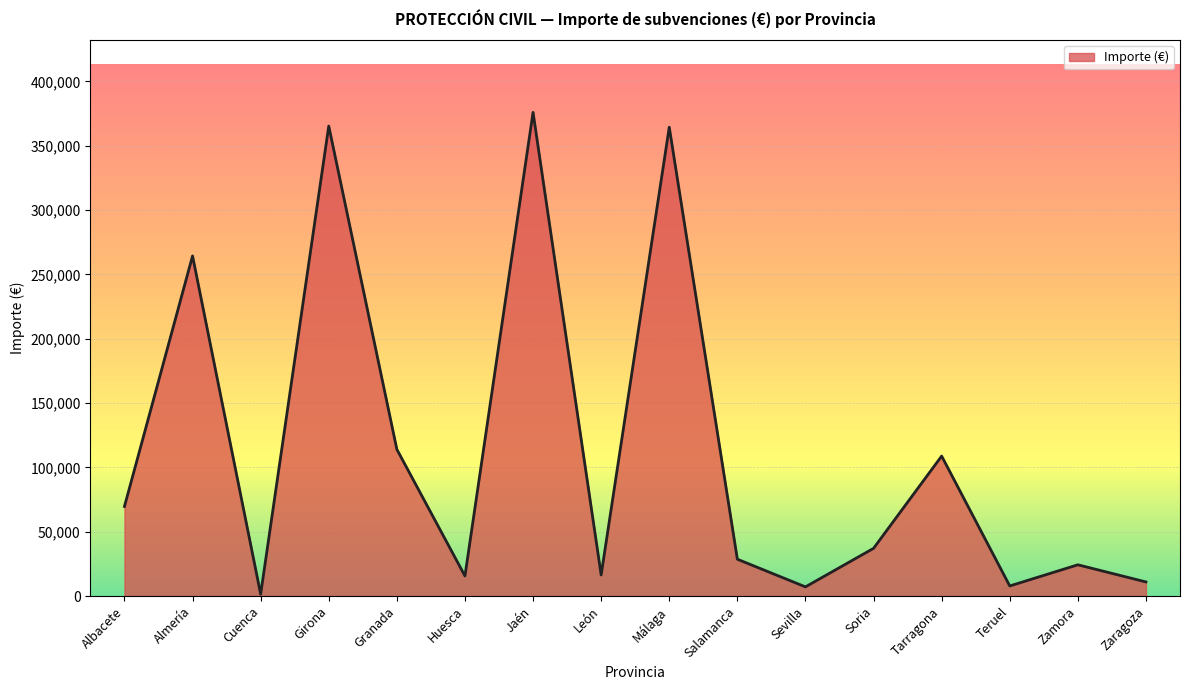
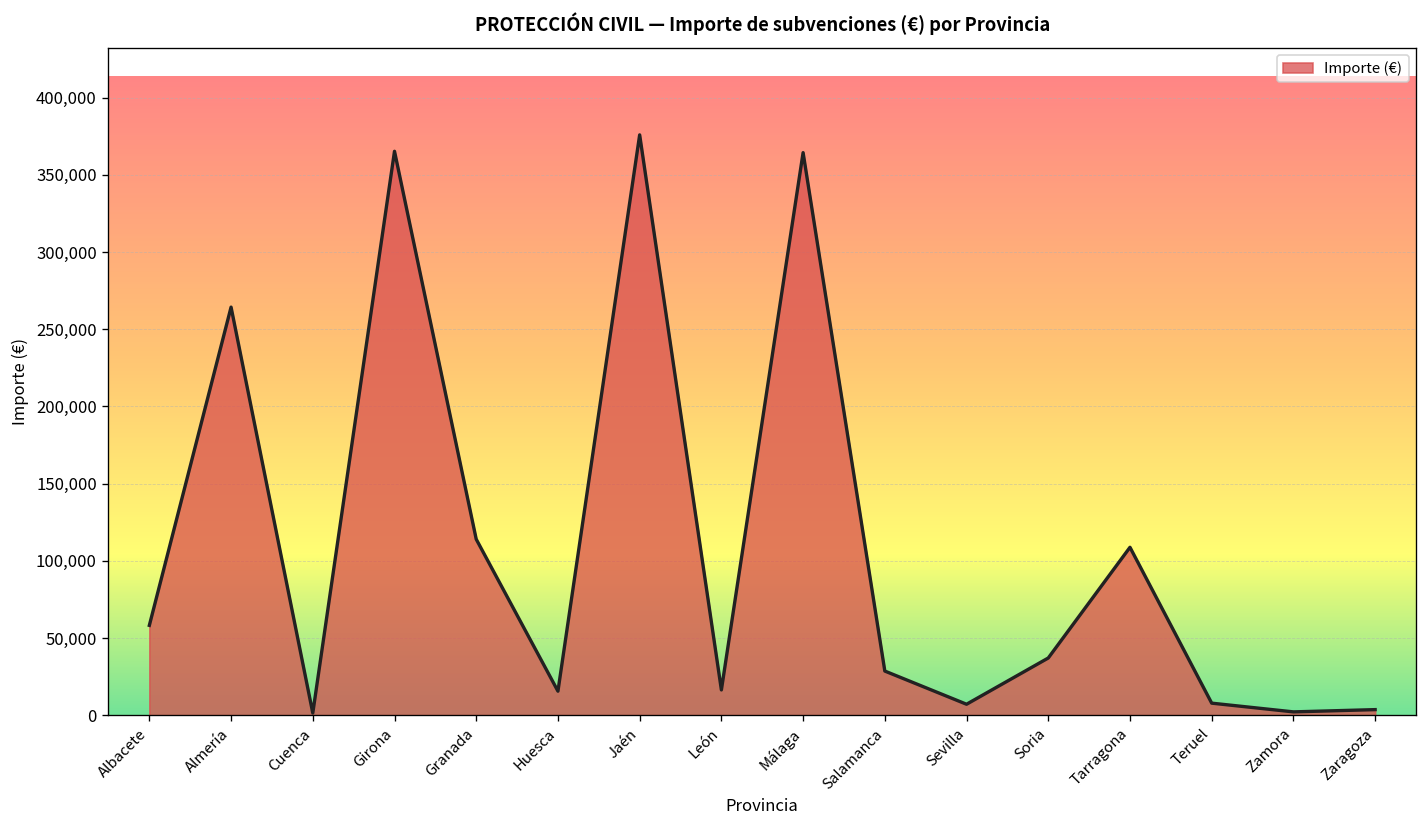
  {
-   "Albacete": "70,000",
+   "Albacete": "58,000",
    "Almería": "264,000",
    "Cuenca": "1,000",
    "Girona": "365,000",
    "Granada": "114,000",
    "Huesca": "16,000",
    "Jaén": "376,000",
    "León": "16,000",
    "Málaga": "364,000",
    "Salamanca": "29,000",
    "Sevilla": "7,000",
    "Soria": "37,000",
    "Tarragona": "109,000",
    "Teruel": "8,000",
-   "Zamora": "24,000",
-   "Zaragoza": "11,000"
+   "Zamora": "2,000",
+   "Zaragoza": "4,000"
  }
